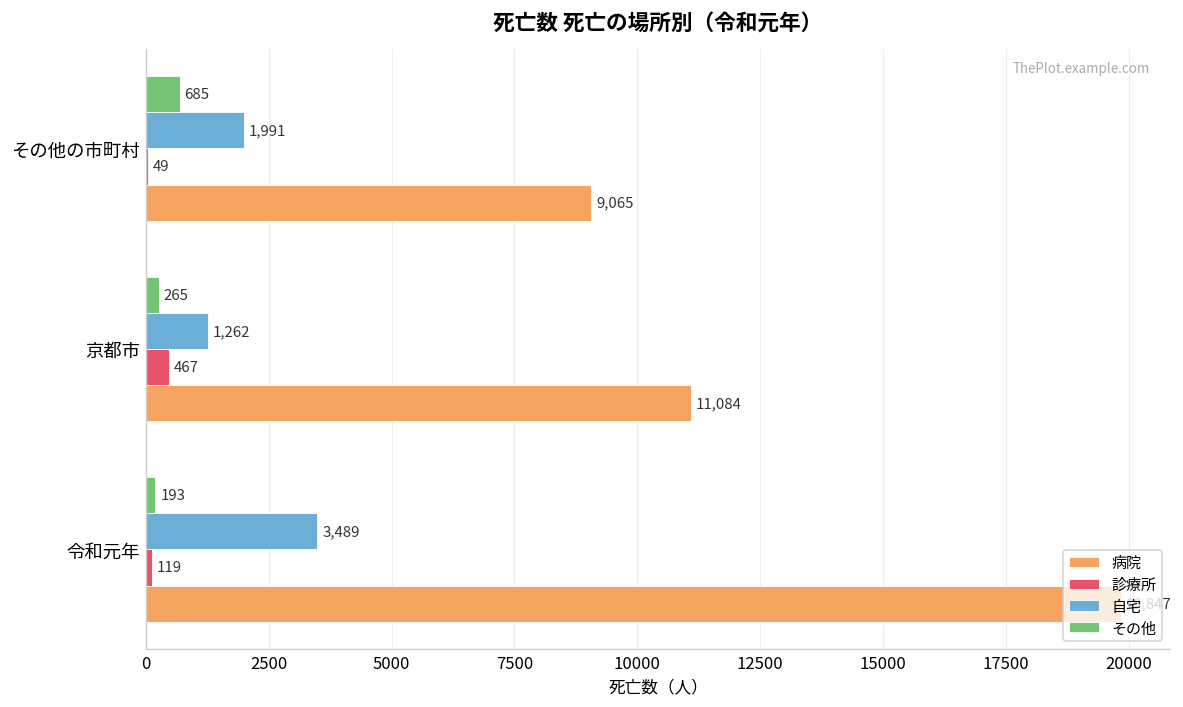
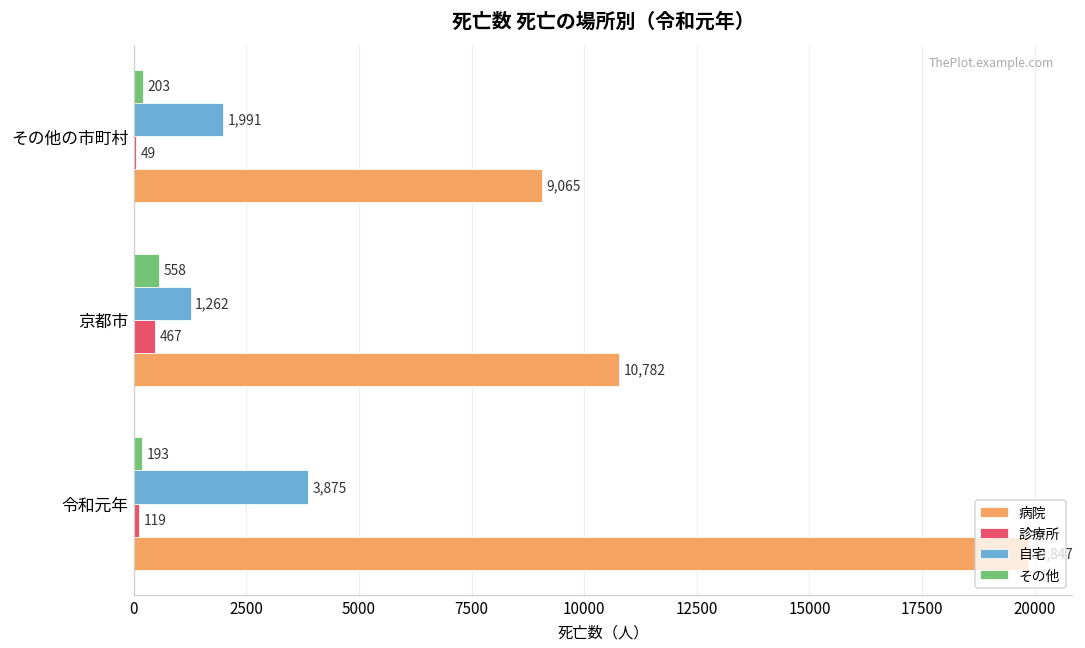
  {
    "病院": {
      "その他の市町村": "9,065",
-     "京都市": "11,084"
+     "京都市": "10,782"
    },
    "診療所": {
      "その他の市町村": "49",
      "京都市": "467",
      "令和元年": "119"
    },
    "自宅": {
      "その他の市町村": "1,991",
      "京都市": "1,262",
-     "令和元年": "3,489"
+     "令和元年": "3,875"
    },
    "その他": {
-     "その他の市町村": "685",
-     "京都市": "265",
+     "その他の市町村": "203",
+     "京都市": "558",
      "令和元年": "193"
    }
  }
